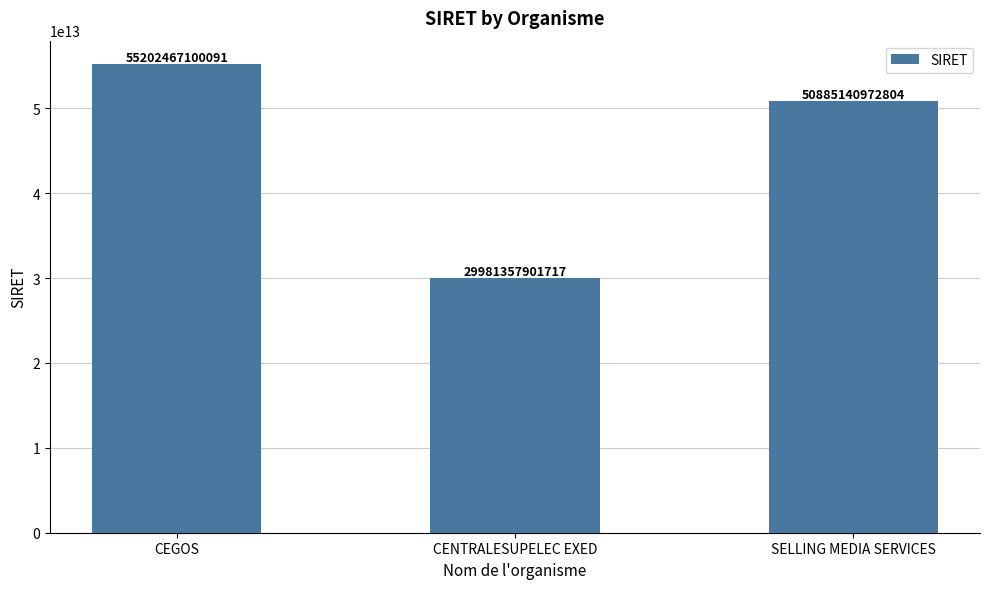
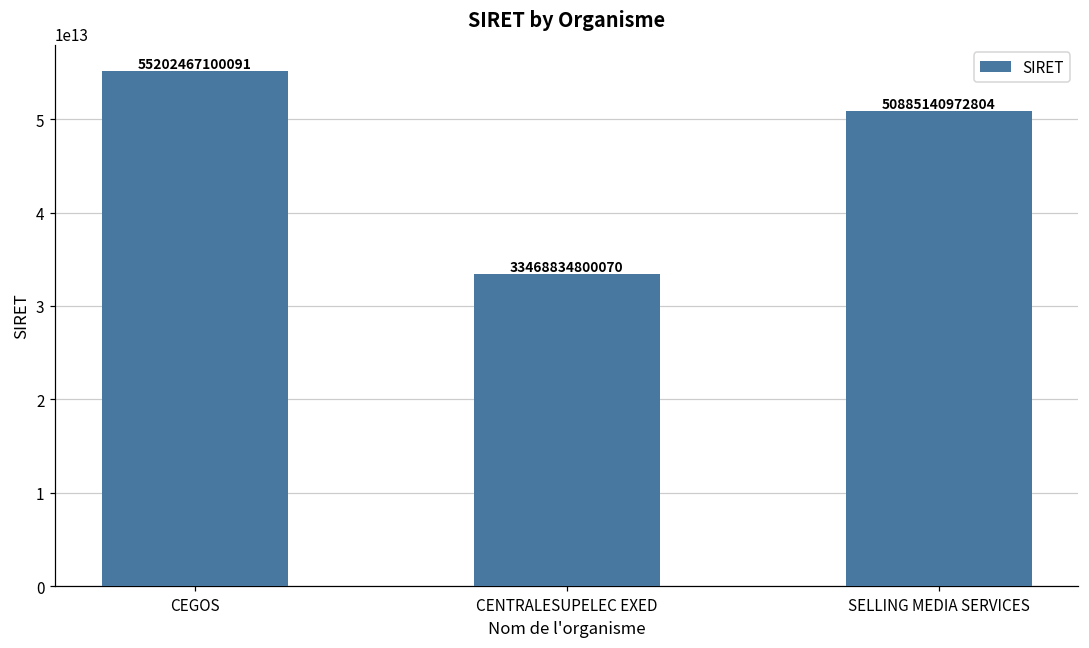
  {
    "CEGOS": 55202467100091,
-   "CENTRALESUPELEC EXED": 29981357901717,
+   "CENTRALESUPELEC EXED": 33468834800070,
    "SELLING MEDIA SERVICES": 50885140972804
  }
